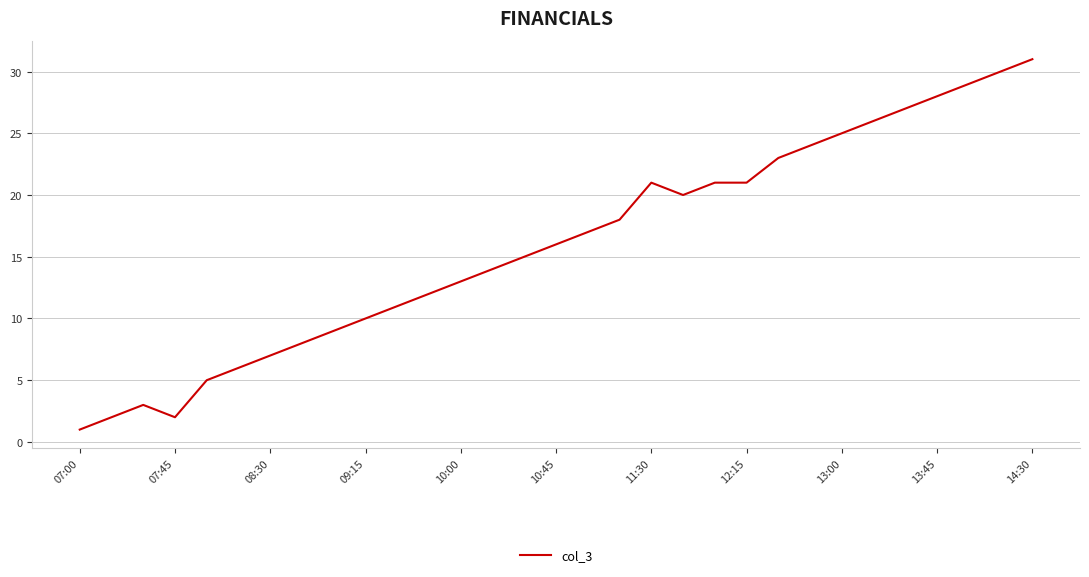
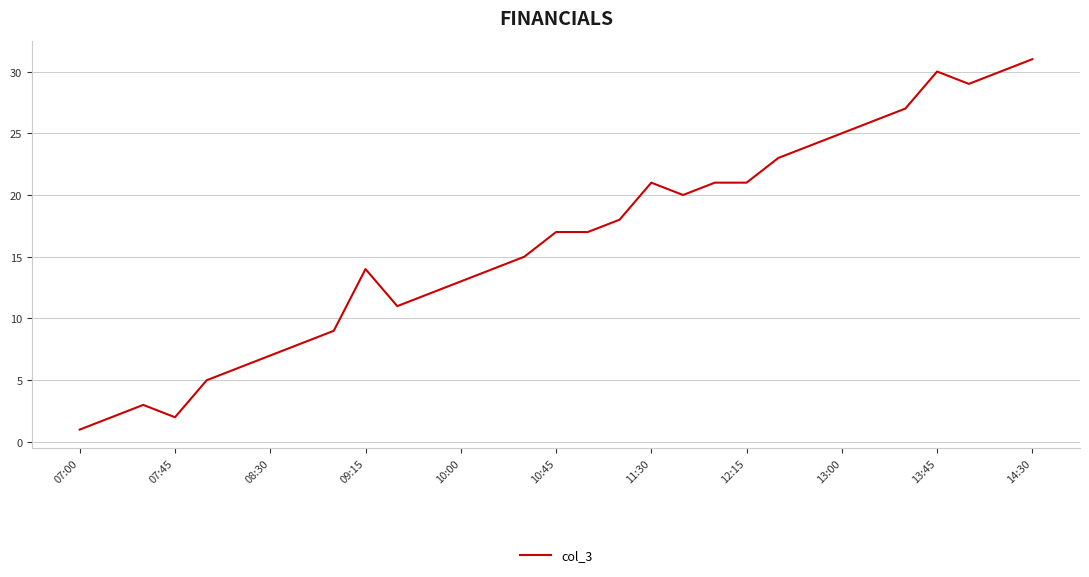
  {
    "07:00": 1,
    "07:45": 2,
    "08:30": 7,
-   "09:15": 10,
+   "09:15": 14,
    "10:00": 13,
-   "10:45": 16,
+   "10:45": 17,
    "11:30": 21,
    "12:15": 21,
    "13:00": 25,
-   "13:45": 28,
+   "13:45": 30,
    "14:30": 31
  }
